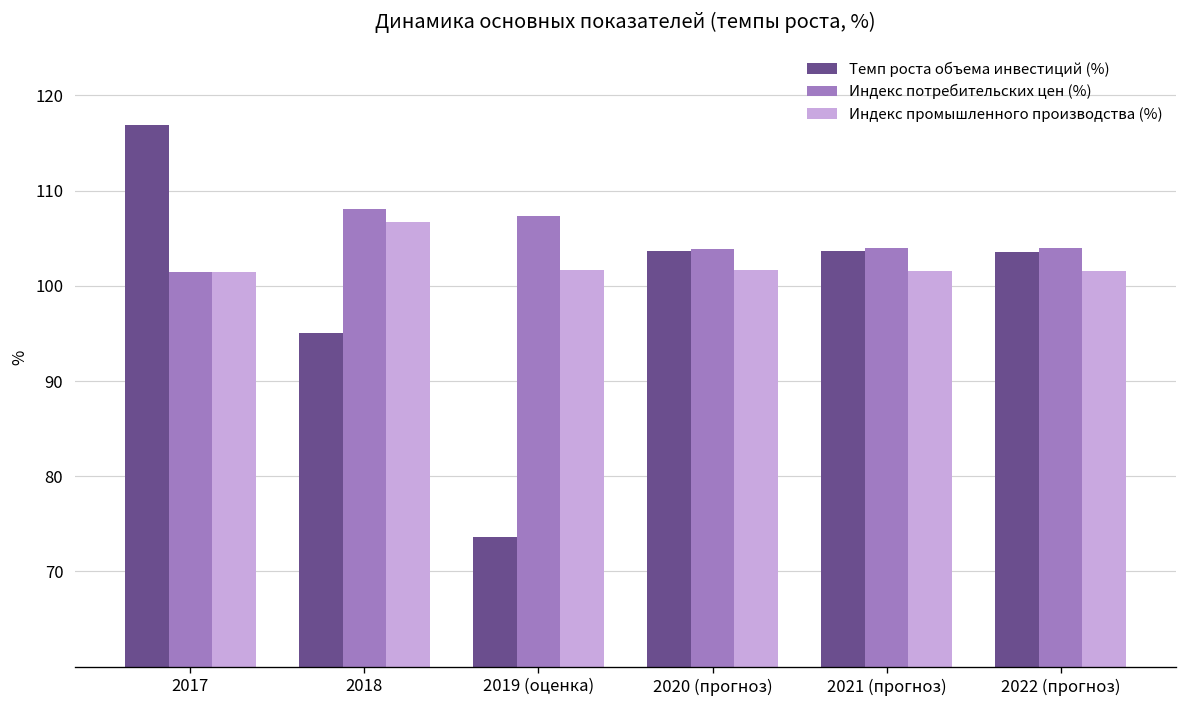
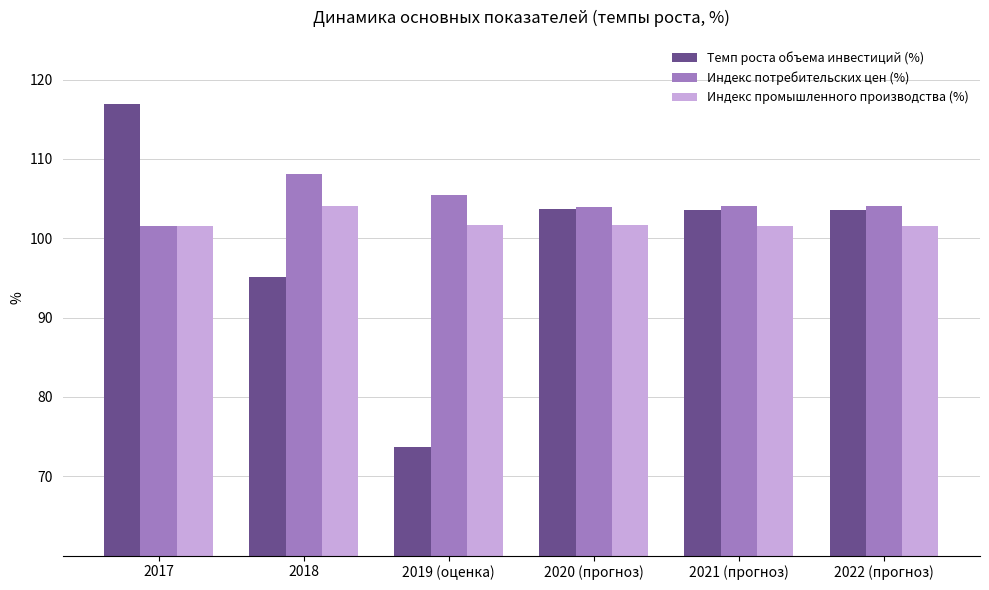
  {
    "Темп роста объема инвестиций (%)": {
      "2017": 117,
      "2018": 95,
      "2019 (оценка)": 74,
      "2020 (прогноз)": 104,
      "2021 (прогноз)": 104,
      "2022 (прогноз)": 104
    },
    "Индекс потребительских цен (%)": {
      "2017": 102,
      "2018": 108,
-     "2019 (оценка)": 107,
+     "2019 (оценка)": 105,
      "2020 (прогноз)": 104,
      "2021 (прогноз)": 104,
      "2022 (прогноз)": 104
    },
    "Индекс промышленного производства (%)": {
      "2017": 102,
-     "2018": 107,
+     "2018": 104,
      "2019 (оценка)": 102,
      "2020 (прогноз)": 102,
      "2021 (прогноз)": 102,
      "2022 (прогноз)": 102
    }
  }
